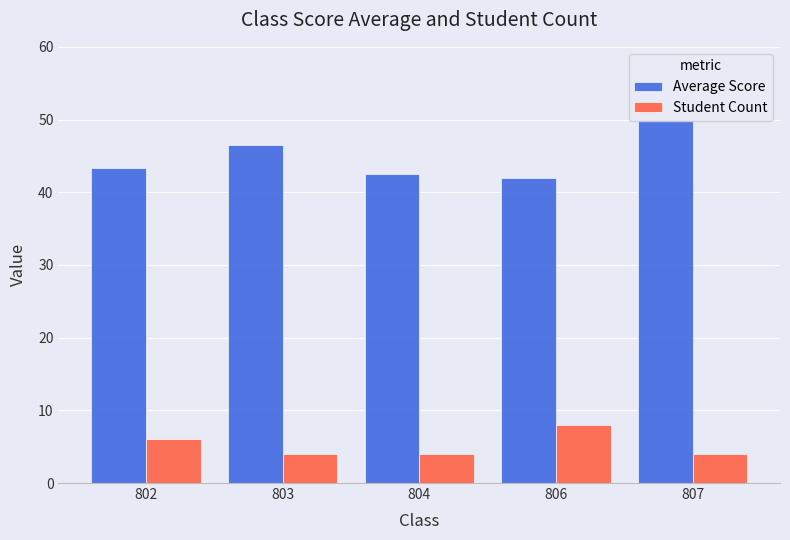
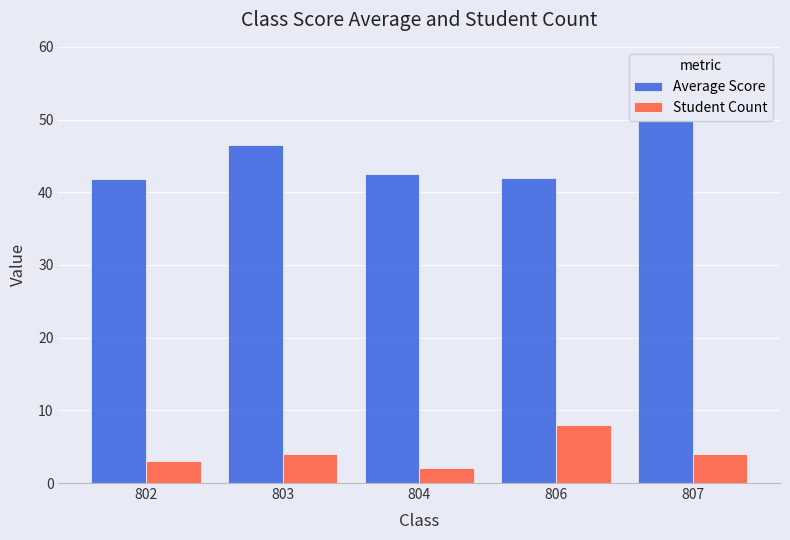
  {
    "Average Score": {
-     "802": 43,
+     "802": 42,
      "803": 47,
      "804": 43,
      "806": 42
    },
    "Student Count": {
-     "802": 6,
+     "802": 3,
      "803": 4,
-     "804": 4,
+     "804": 2,
      "806": 8,
      "807": 4
    }
  }
